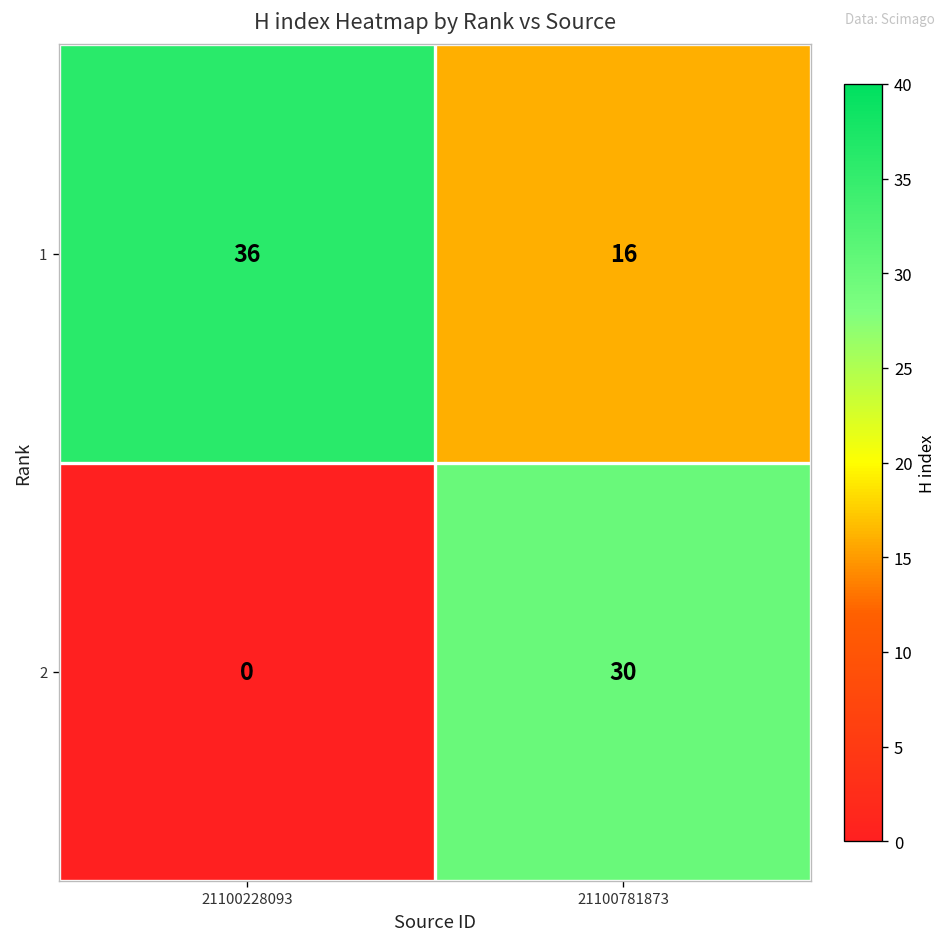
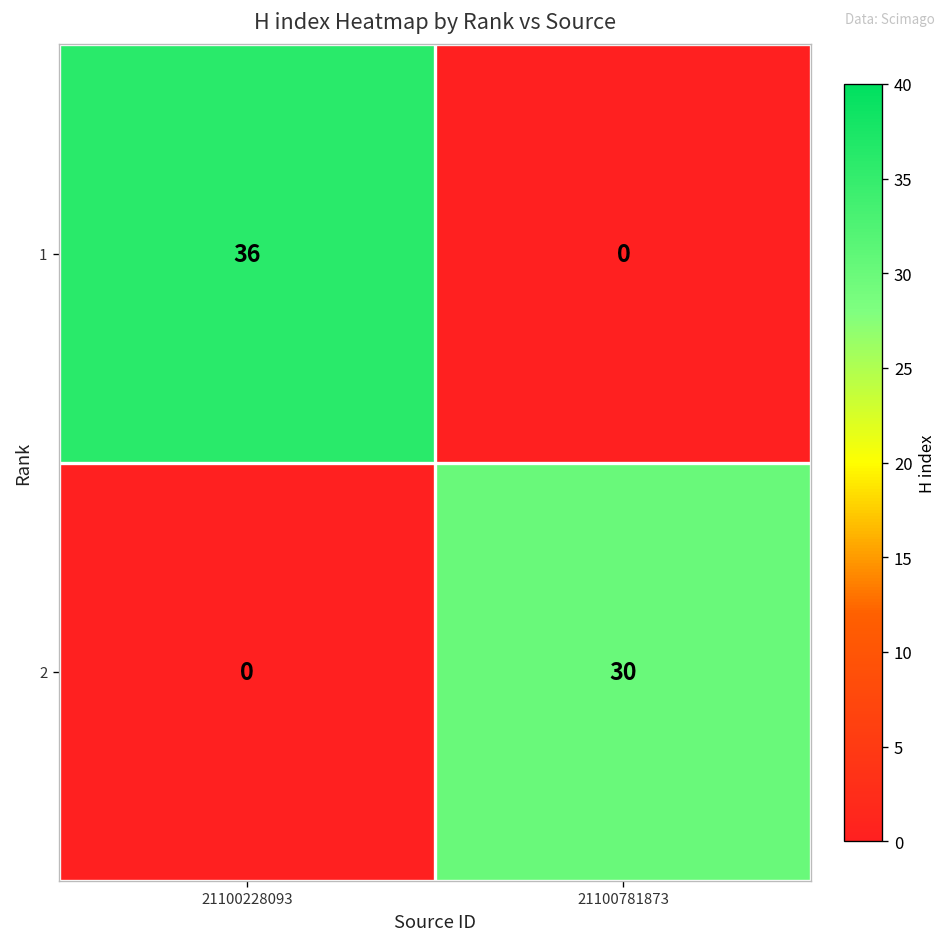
  {
    "1": {
      "21100228093": 36,
-     "21100781873": 16
+     "21100781873": 0
    },
    "2": {
      "21100228093": 0,
      "21100781873": 30
    }
  }
